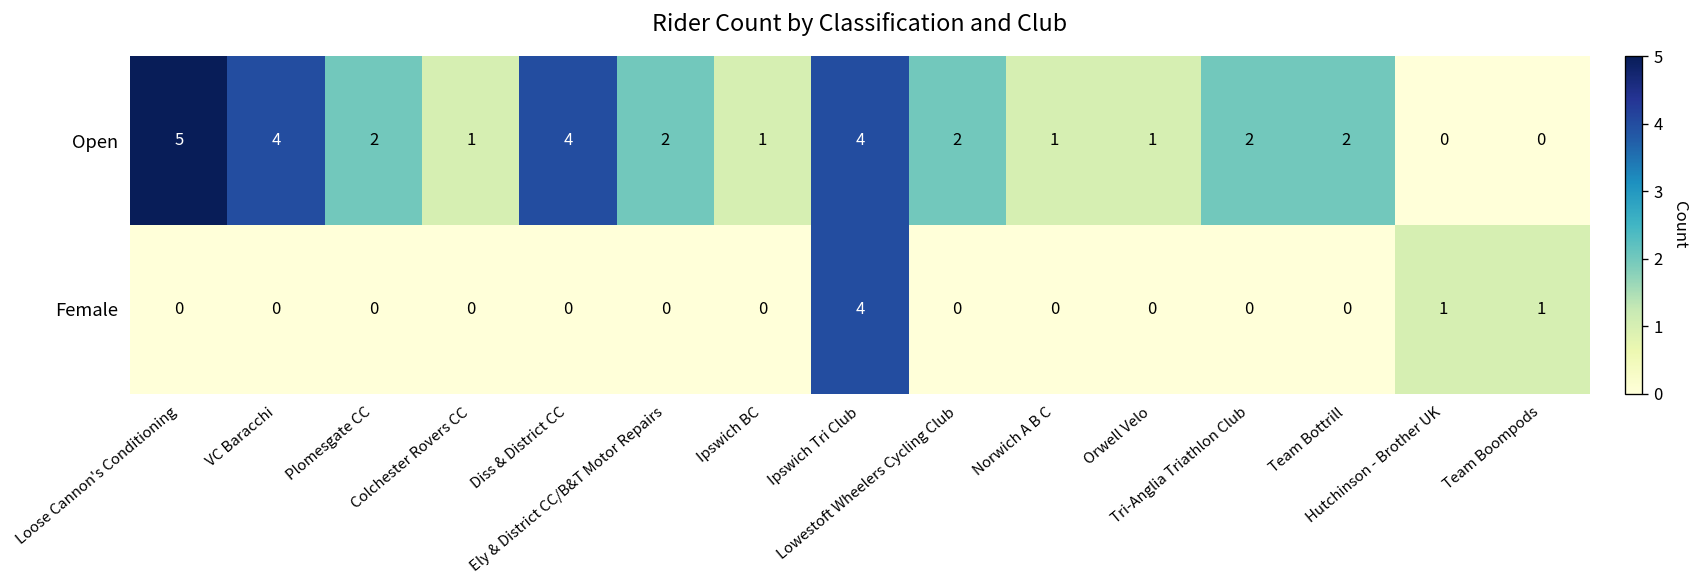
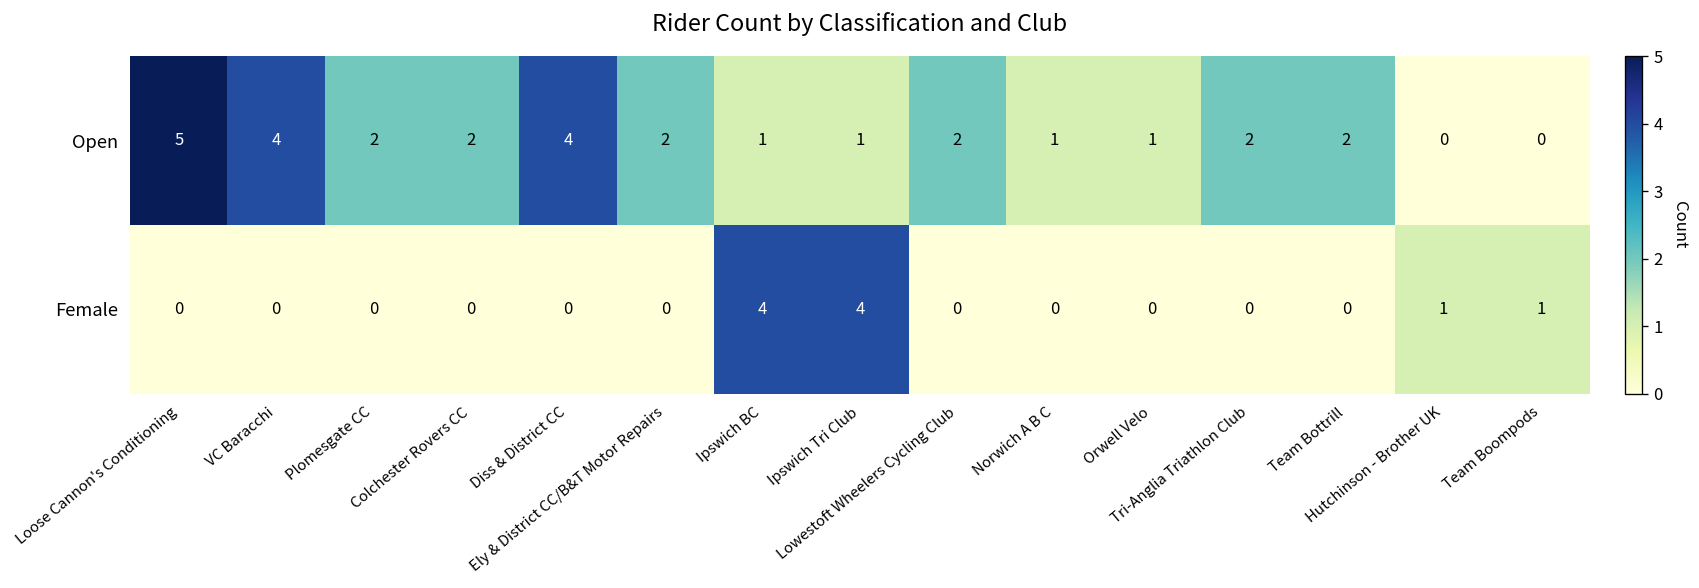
  {
    "Open": {
      "Loose Cannon's Conditioning": 5,
      "VC Baracchi": 4,
      "Plomesgate CC": 2,
-     "Colchester Rovers CC": 1,
+     "Colchester Rovers CC": 2,
      "Diss & District CC": 4,
      "Ely & District CC/B&T Motor Repairs": 2,
      "Ipswich BC": 1,
-     "Ipswich Tri Club": 4,
+     "Ipswich Tri Club": 1,
      "Lowestoft Wheelers Cycling Club": 2,
      "Norwich A B C": 1,
      "Orwell Velo": 1,
      "Tri-Anglia Triathlon Club": 2,
      "Team Bottrill": 2,
      "Hutchinson - Brother UK": 0,
      "Team Boompods": 0
    },
    "Female": {
      "Loose Cannon's Conditioning": 0,
      "VC Baracchi": 0,
      "Plomesgate CC": 0,
      "Colchester Rovers CC": 0,
      "Diss & District CC": 0,
      "Ely & District CC/B&T Motor Repairs": 0,
-     "Ipswich BC": 0,
+     "Ipswich BC": 4,
      "Ipswich Tri Club": 4,
      "Lowestoft Wheelers Cycling Club": 0,
      "Norwich A B C": 0,
      "Orwell Velo": 0,
      "Tri-Anglia Triathlon Club": 0,
      "Team Bottrill": 0,
      "Hutchinson - Brother UK": 1,
      "Team Boompods": 1
    }
  }
